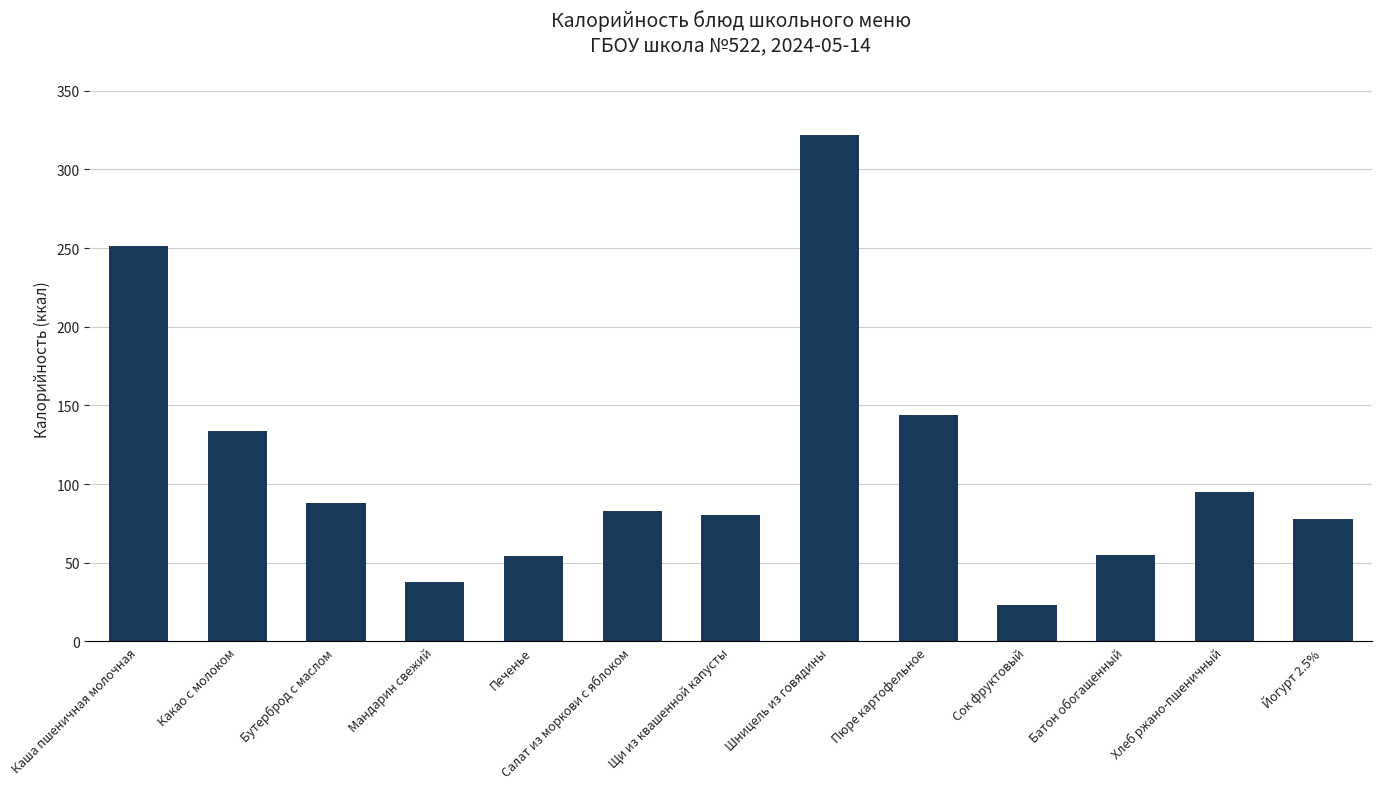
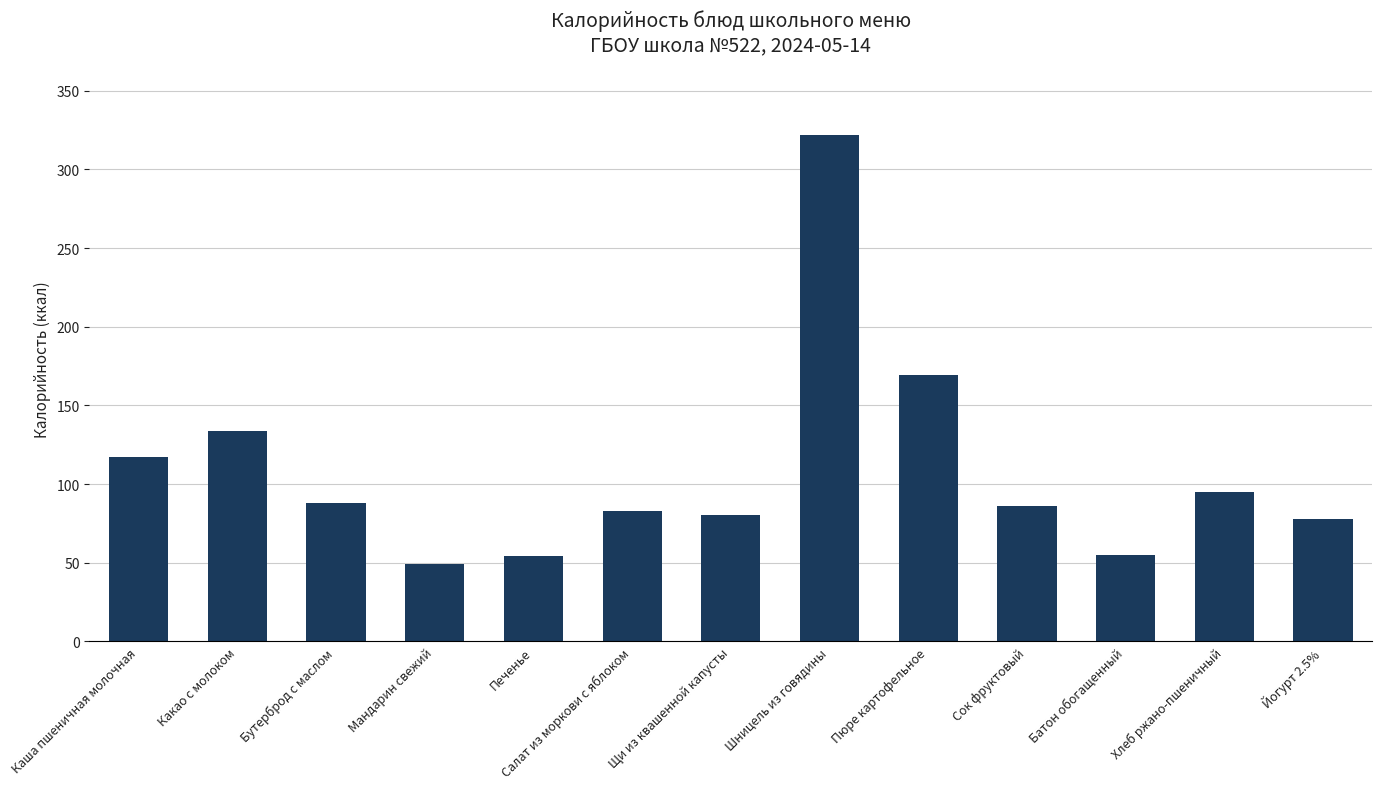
  {
-   "Каша пшеничная молочная": 251,
+   "Каша пшеничная молочная": 117,
    "Какао с молоком": 134,
    "Бутерброд с маслом": 88,
-   "Мандарин свежий": 38,
+   "Мандарин свежий": 49,
    "Печенье": 54,
    "Салат из моркови с яблоком": 83,
    "Щи из квашенной капусты": 80,
    "Шницель из говядины": 322,
-   "Пюре картофельное": 144,
-   "Сок фруктовый": 23,
+   "Пюре картофельное": 169,
+   "Сок фруктовый": 86,
    "Батон обогащенный": 55,
    "Хлеб ржано-пшеничный": 95,
    "Йогурт 2.5%": 78
  }
